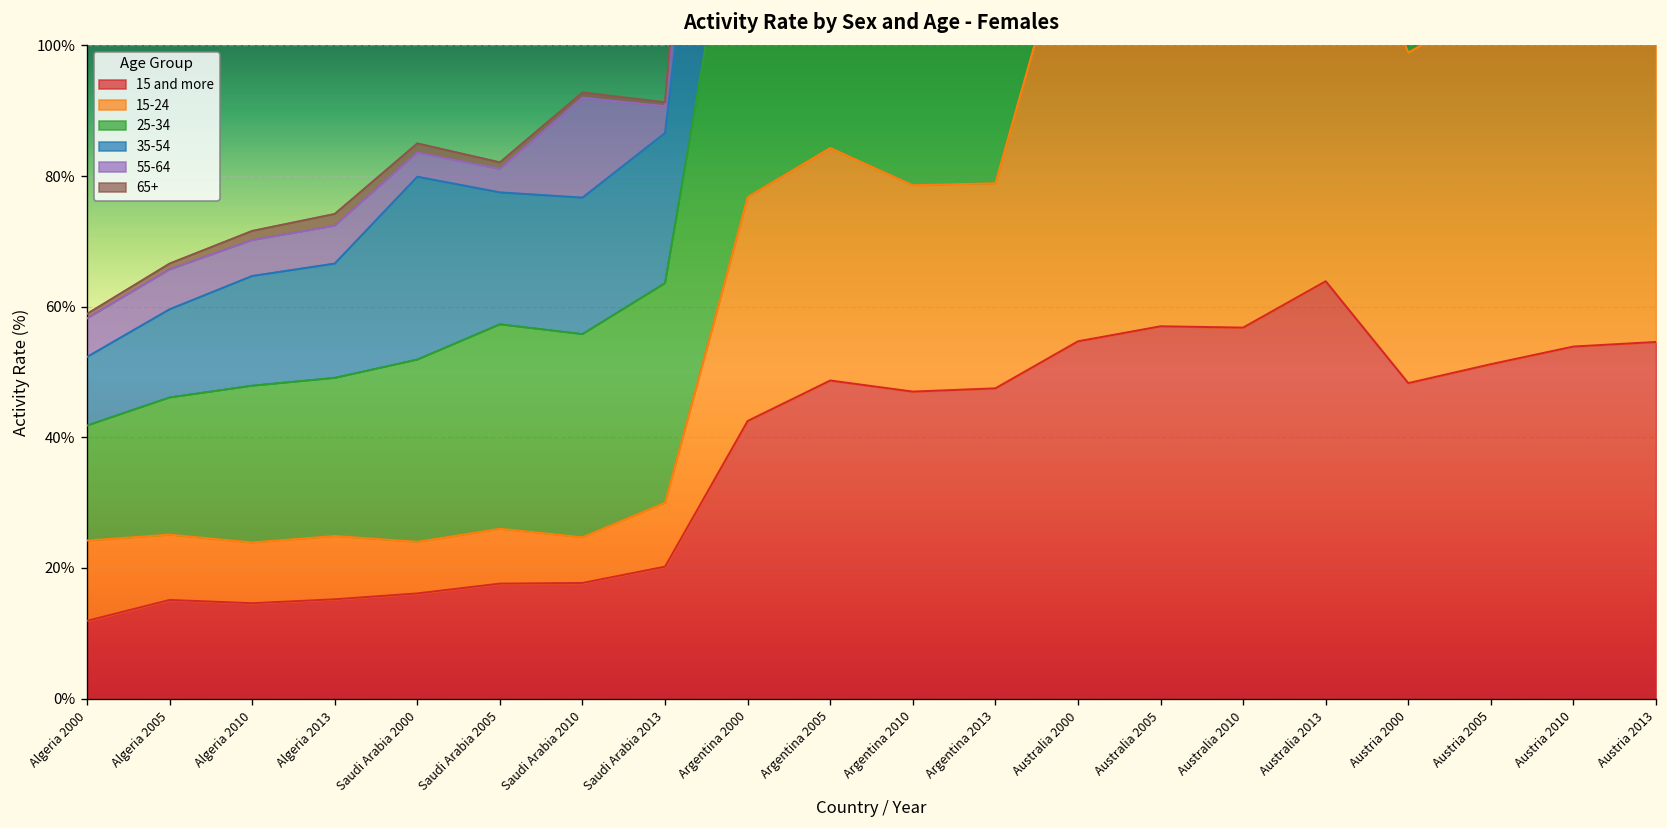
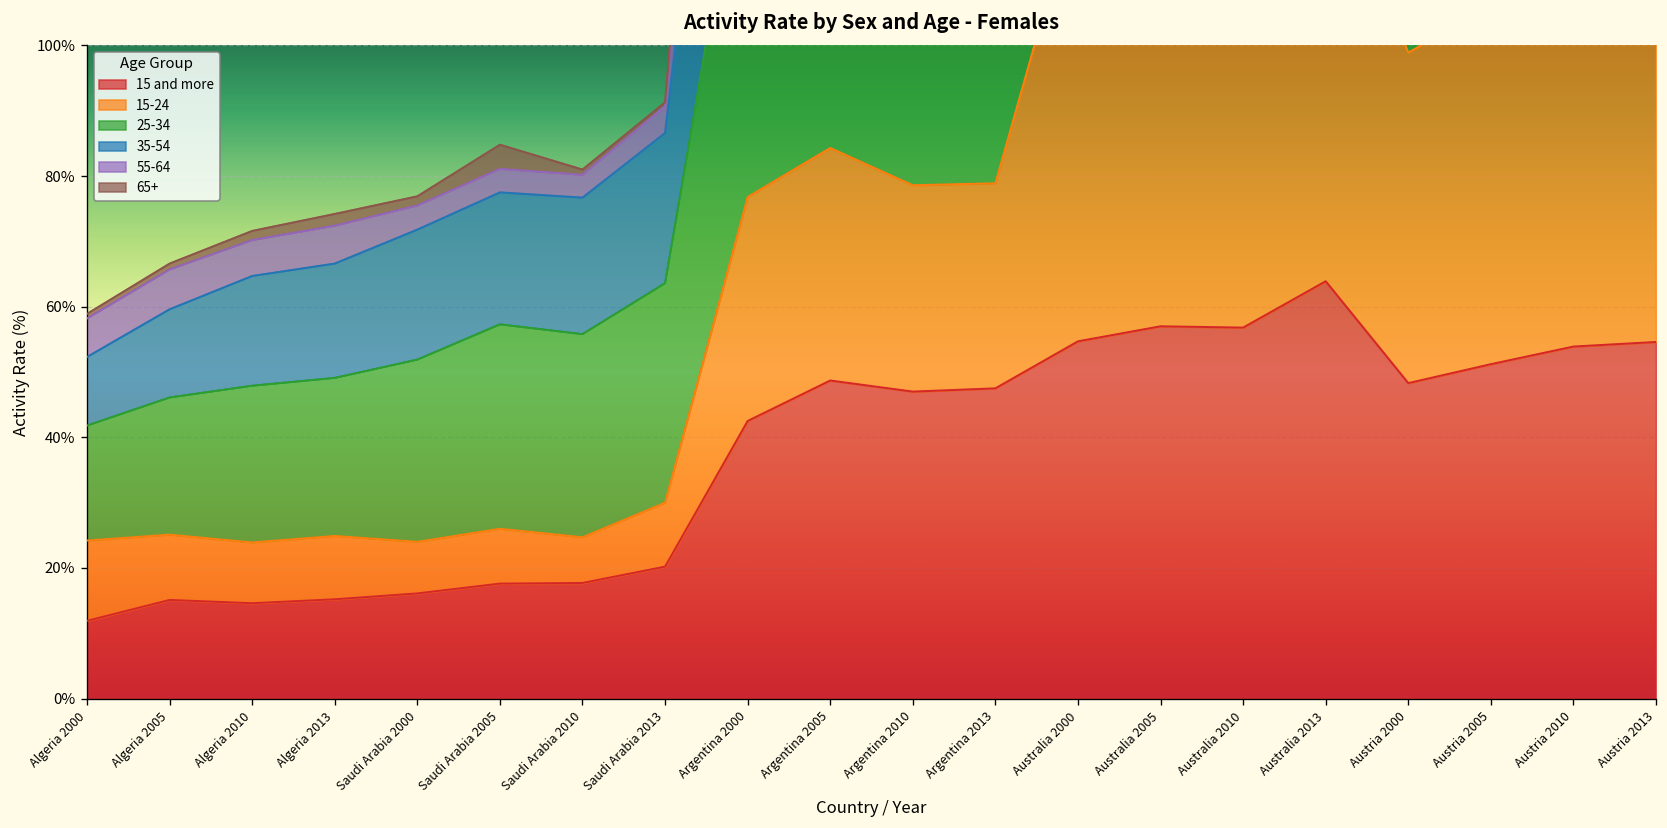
  {
    "15 and more": {
      "Algeria 2000": "12%",
      "Algeria 2005": "15%",
      "Algeria 2010": "15%",
      "Algeria 2013": "15%",
      "Saudi Arabia 2000": "16%",
      "Saudi Arabia 2005": "18%",
      "Saudi Arabia 2010": "18%",
      "Saudi Arabia 2013": "20%",
      "Argentina 2000": "43%",
      "Argentina 2005": "49%",
      "Argentina 2010": "47%",
      "Argentina 2013": "48%",
      "Australia 2000": "55%",
      "Australia 2005": "57%",
      "Australia 2010": "57%",
      "Australia 2013": "64%",
      "Austria 2000": "48%",
      "Austria 2005": "51%",
      "Austria 2010": "54%",
      "Austria 2013": "55%"
    },
    "15-24": {
      "Algeria 2000": "12%",
      "Algeria 2005": "10%",
      "Algeria 2010": "9%",
      "Algeria 2013": "10%",
      "Saudi Arabia 2000": "8%",
      "Saudi Arabia 2005": "8%",
      "Saudi Arabia 2010": "7%",
      "Saudi Arabia 2013": "10%",
      "Argentina 2000": "34%",
      "Argentina 2005": "36%",
      "Argentina 2010": "32%",
      "Argentina 2013": "31%",
      "Austria 2000": "51%"
    },
    "25-34": {
      "Algeria 2000": "18%",
      "Algeria 2005": "21%",
      "Algeria 2010": "24%",
      "Algeria 2013": "24%",
      "Saudi Arabia 2000": "28%",
      "Saudi Arabia 2005": "31%",
      "Saudi Arabia 2010": "31%",
      "Saudi Arabia 2013": "34%"
    },
    "35-54": {
      "Algeria 2000": "11%",
      "Algeria 2005": "14%",
      "Algeria 2010": "17%",
      "Algeria 2013": "18%",
-     "Saudi Arabia 2000": "28%",
+     "Saudi Arabia 2000": "20%",
      "Saudi Arabia 2005": "20%",
      "Saudi Arabia 2010": "21%",
      "Saudi Arabia 2013": "23%"
    },
    "55-64": {
      "Algeria 2000": "6%",
      "Algeria 2005": "6%",
      "Algeria 2010": "6%",
      "Algeria 2013": "6%",
      "Saudi Arabia 2000": "4%",
      "Saudi Arabia 2005": "4%",
-     "Saudi Arabia 2010": "15%",
+     "Saudi Arabia 2010": "4%",
      "Saudi Arabia 2013": "4%"
    },
    "65+": {
      "Algeria 2000": "1%",
      "Algeria 2005": "1%",
      "Algeria 2010": "1%",
      "Algeria 2013": "2%",
      "Saudi Arabia 2000": "1%",
-     "Saudi Arabia 2005": "1%",
+     "Saudi Arabia 2005": "4%",
      "Saudi Arabia 2010": "1%",
      "Saudi Arabia 2013": "1%"
    }
  }
